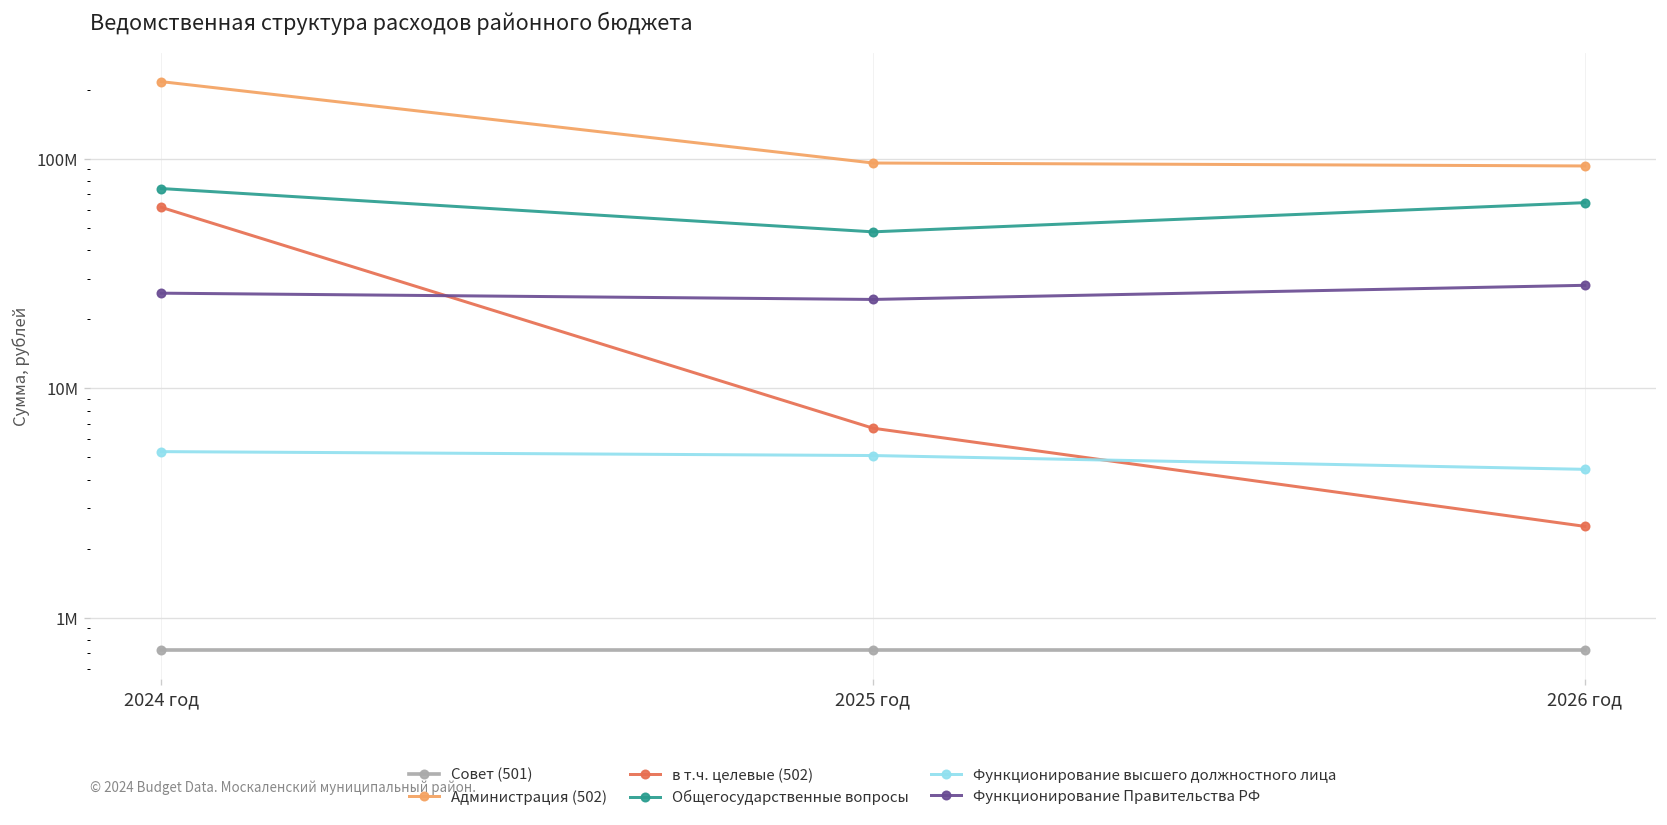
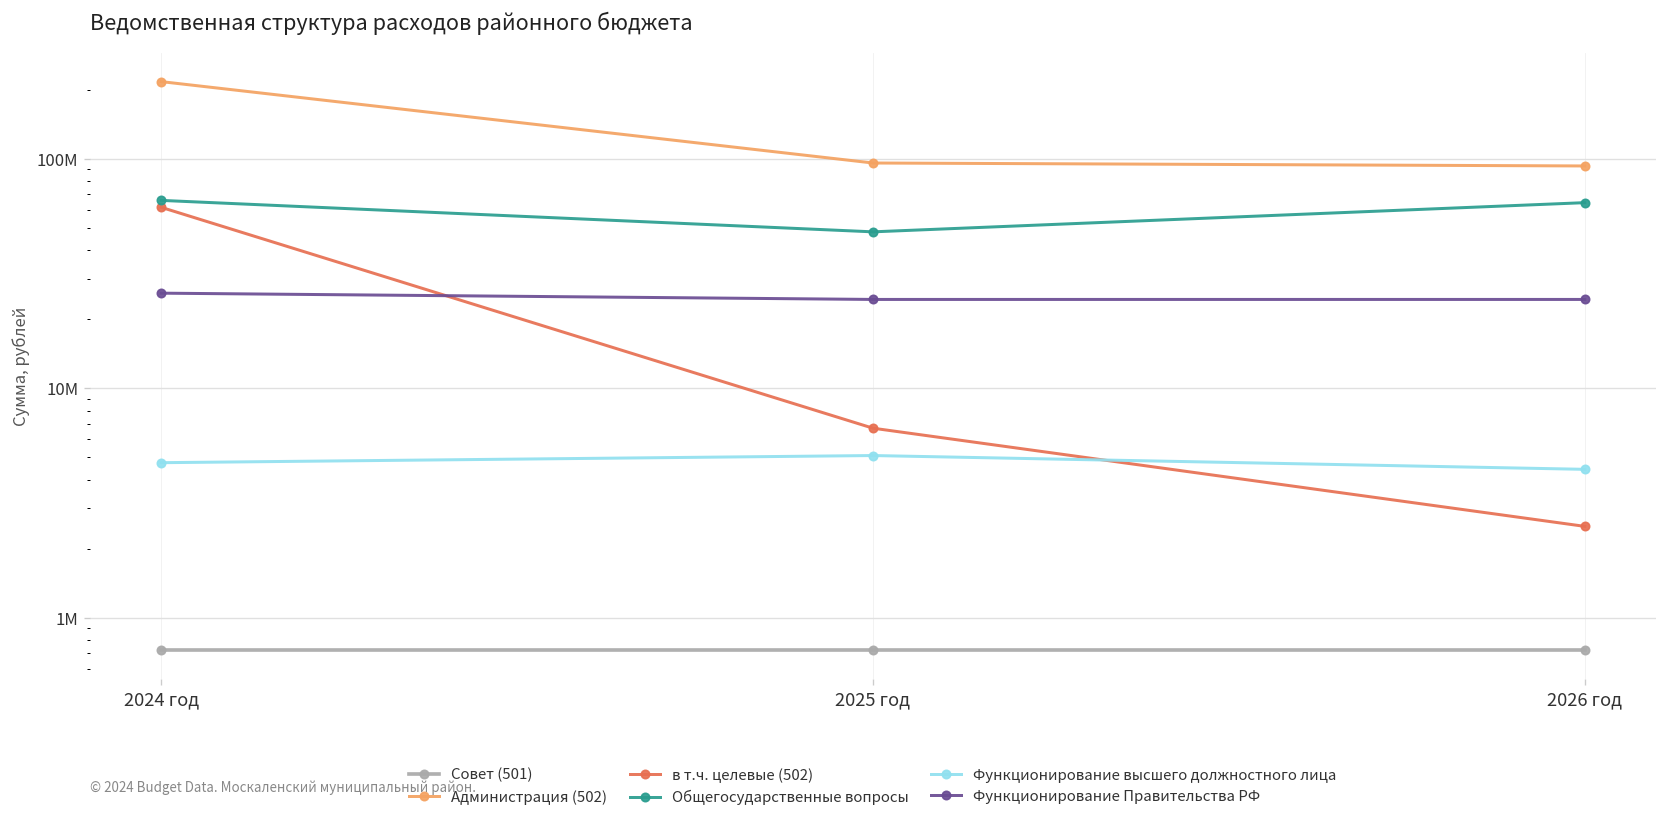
  {
    "Совет (501)": {
      "2024 год": 720000,
      "2025 год": 720000,
      "2026 год": 720000
    },
    "Общегосударственные вопросы": {
-     "2024 год": 74000000,
+     "2024 год": 66000000,
      "2025 год": 48000000,
      "2026 год": 64000000
    },
    "Функционирование высшего должностного лица": {
-     "2024 год": 5300000,
+     "2024 год": 4700000,
      "2025 год": 5100000,
      "2026 год": 4400000
    },
    "Функционирование Правительства РФ": {
      "2024 год": 26000000,
      "2025 год": 24000000,
-     "2026 год": 28000000
+     "2026 год": 24000000
    }
  }
